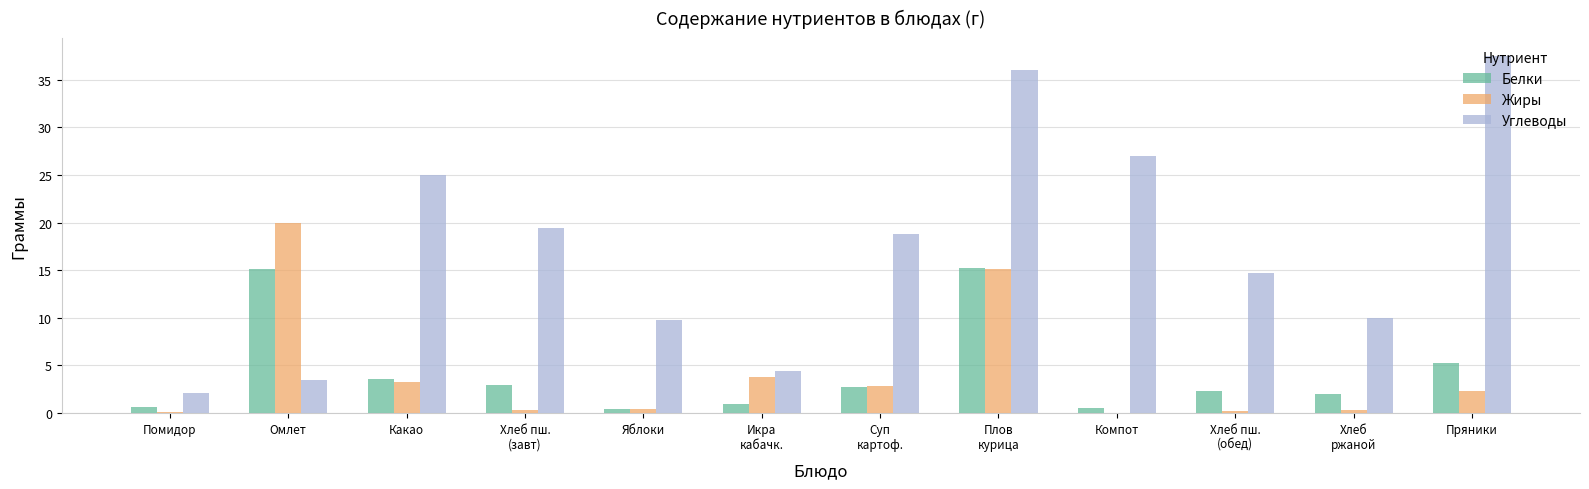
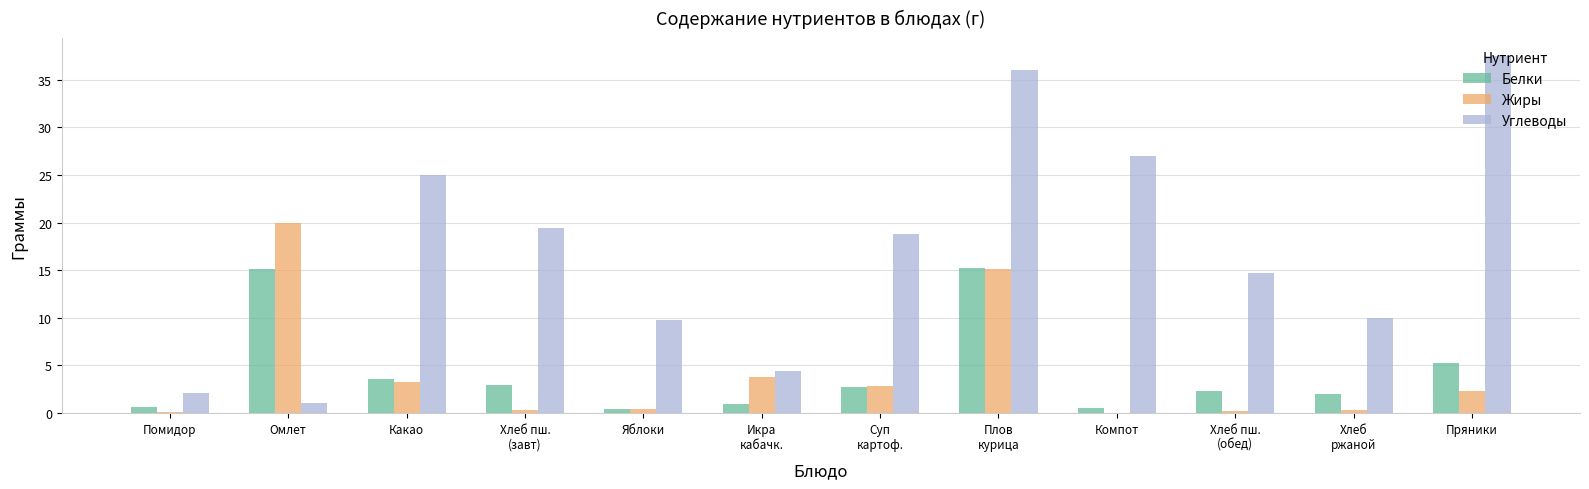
  {
    "Белки": {
      "Помидор": 1,
      "Омлет": 15,
      "Какао": 4,
      "Хлеб пш. (завт)": 3,
      "Яблоки": 0,
      "Икра кабачк.": 1,
      "Суп картоф.": 3,
      "Плов курица": 15,
      "Компот": 1,
      "Хлеб пш. (обед)": 2,
      "Хлеб ржаной": 2,
      "Пряники": 5
    },
    "Жиры": {
      "Омлет": 20,
      "Какао": 3,
      "Хлеб пш. (завт)": 0,
      "Яблоки": 0,
      "Икра кабачк.": 4,
      "Суп картоф.": 3,
      "Плов курица": 15,
      "Компот": 0,
      "Хлеб ржаной": 0,
      "Пряники": 2
    },
    "Углеводы": {
      "Помидор": 2,
-     "Омлет": 3,
+     "Омлет": 1,
      "Какао": 25,
      "Хлеб пш. (завт)": 19,
      "Яблоки": 10,
      "Икра кабачк.": 4,
      "Суп картоф.": 19,
      "Плов курица": 36,
      "Компот": 27,
      "Хлеб пш. (обед)": 15,
      "Хлеб ржаной": 10,
      "Пряники": 38
    }
  }
